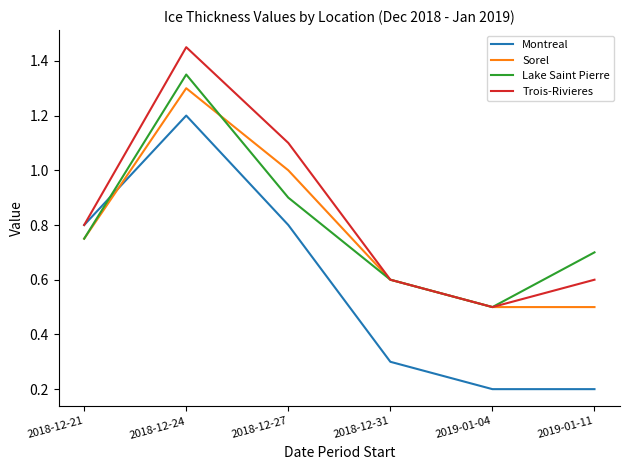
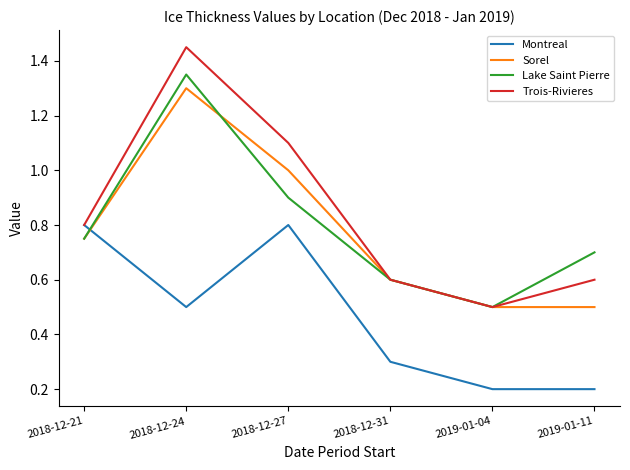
  {
    "Montreal": {
-     "2018-12-24": 1.2,
+     "2018-12-24": 0.5,
      "2018-12-27": 0.8,
      "2018-12-31": 0.3,
      "2019-01-04": 0.2,
      "2019-01-11": 0.2
    },
    "Sorel": {
      "2018-12-24": 1.3,
      "2018-12-27": 1.0,
      "2019-01-11": 0.5
    },
    "Lake Saint Pierre": {
      "2018-12-24": 1.35,
      "2018-12-27": 0.9,
      "2019-01-11": 0.7
    },
    "Trois-Rivieres": {
      "2018-12-24": 1.45,
      "2018-12-27": 1.1,
      "2019-01-11": 0.6
    }
  }
